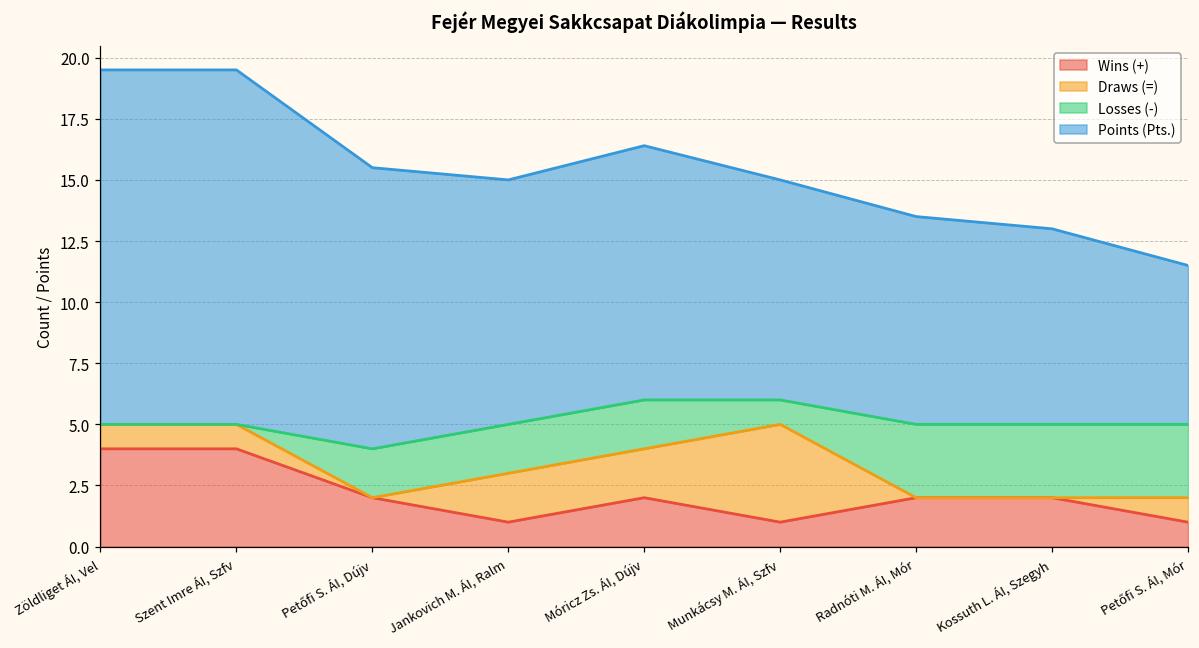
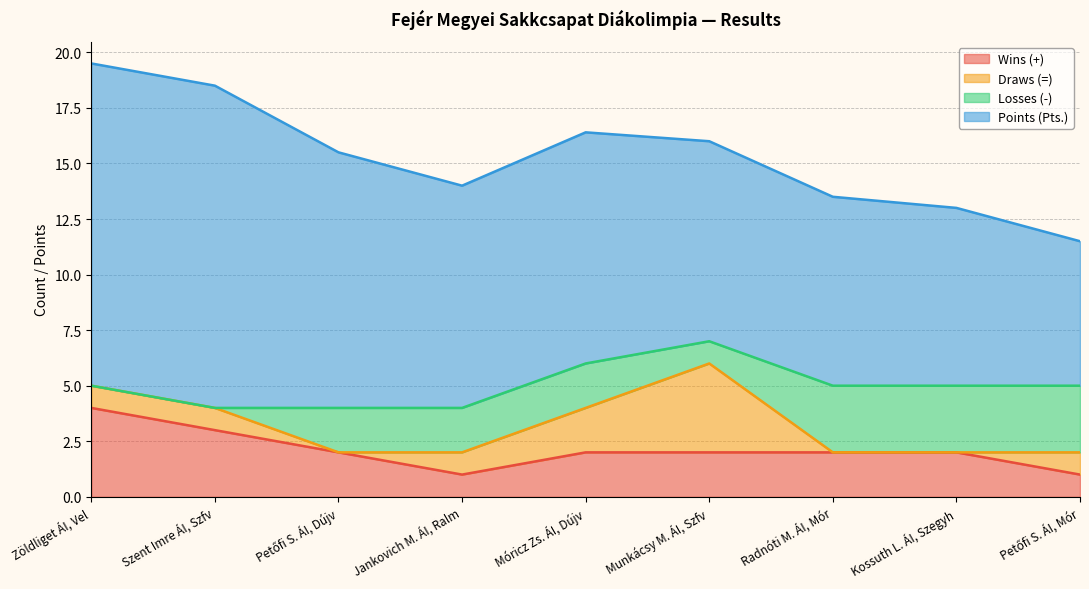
  {
    "Wins (+)": {
      "Zöldliget ÁI, Vel": 4,
-     "Szent Imre ÁI, Szfv": 4,
+     "Szent Imre ÁI, Szfv": 3,
      "Jankovich M. ÁI, Ralm": 1,
      "Móricz Zs. ÁI, Dújv": 2,
-     "Munkácsy M. ÁI, Szfv": 1,
+     "Munkácsy M. ÁI, Szfv": 2,
      "Petőfi S. ÁI, Mór": 1
    },
    "Draws (=)": {
-     "Jankovich M. ÁI, Ralm": 2,
+     "Jankovich M. ÁI, Ralm": 1,
      "Móricz Zs. ÁI, Dújv": 2,
      "Munkácsy M. ÁI, Szfv": 4,
      "Petőfi S. ÁI, Mór": 1
    },
    "Losses (-)": {
      "Petőfi S. ÁI, Dújv": 2,
      "Jankovich M. ÁI, Ralm": 2,
      "Móricz Zs. ÁI, Dújv": 2,
      "Munkácsy M. ÁI, Szfv": 1,
      "Radnóti M. ÁI, Mór": 3,
      "Kossuth L. ÁI, Szegyh": 3,
      "Petőfi S. ÁI, Mór": 3
    },
    "Points (Pts.)": {
      "Zöldliget ÁI, Vel": 14.5,
      "Szent Imre ÁI, Szfv": 14.5,
      "Petőfi S. ÁI, Dújv": 11.5,
      "Jankovich M. ÁI, Ralm": 10,
      "Móricz Zs. ÁI, Dújv": 10.4,
      "Munkácsy M. ÁI, Szfv": 9,
      "Radnóti M. ÁI, Mór": 8.5,
      "Kossuth L. ÁI, Szegyh": 8,
      "Petőfi S. ÁI, Mór": 6.5
    }
  }
